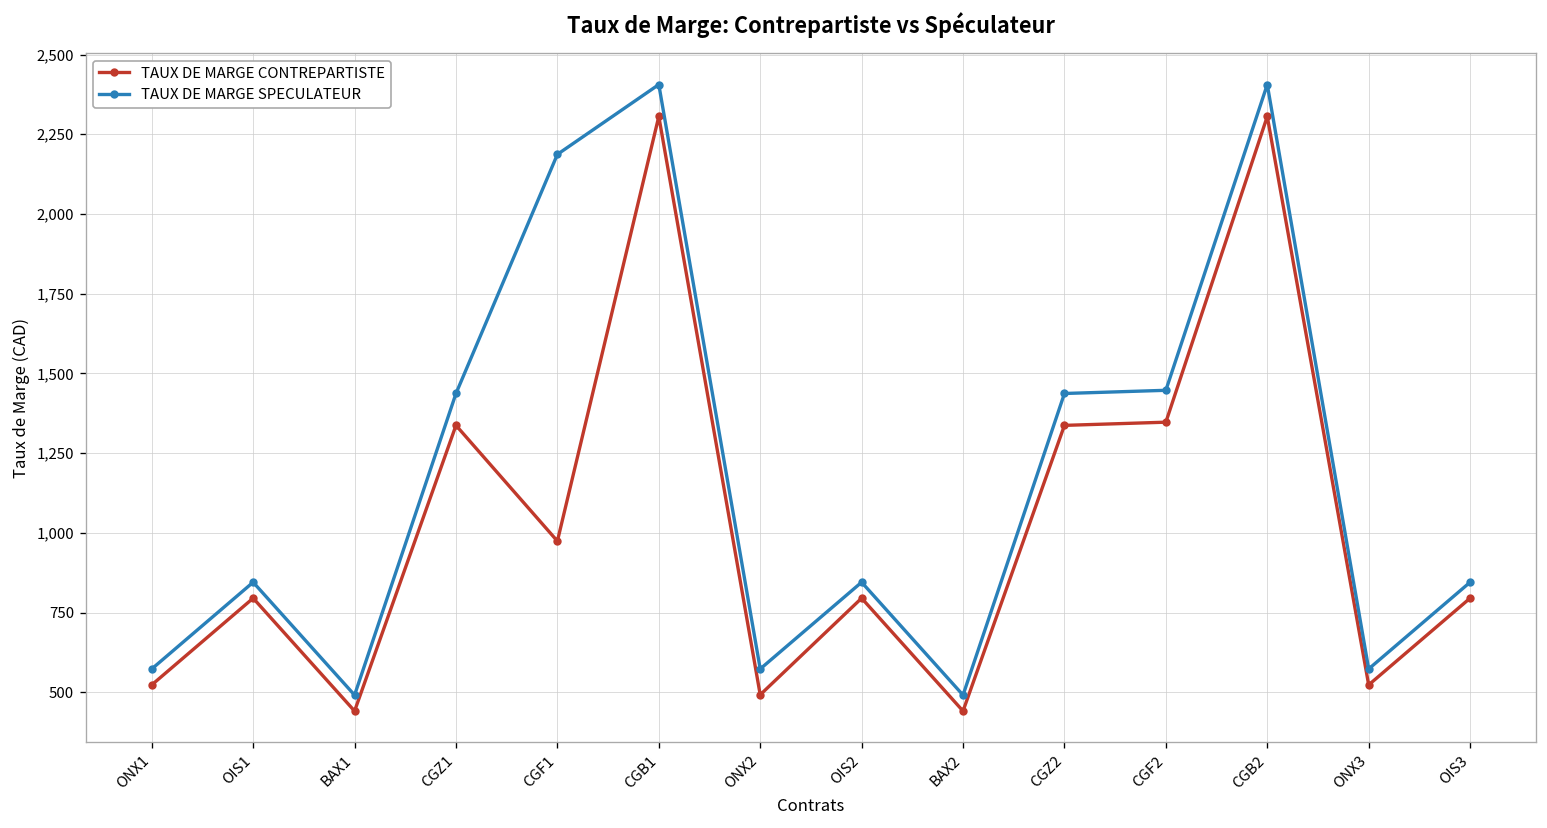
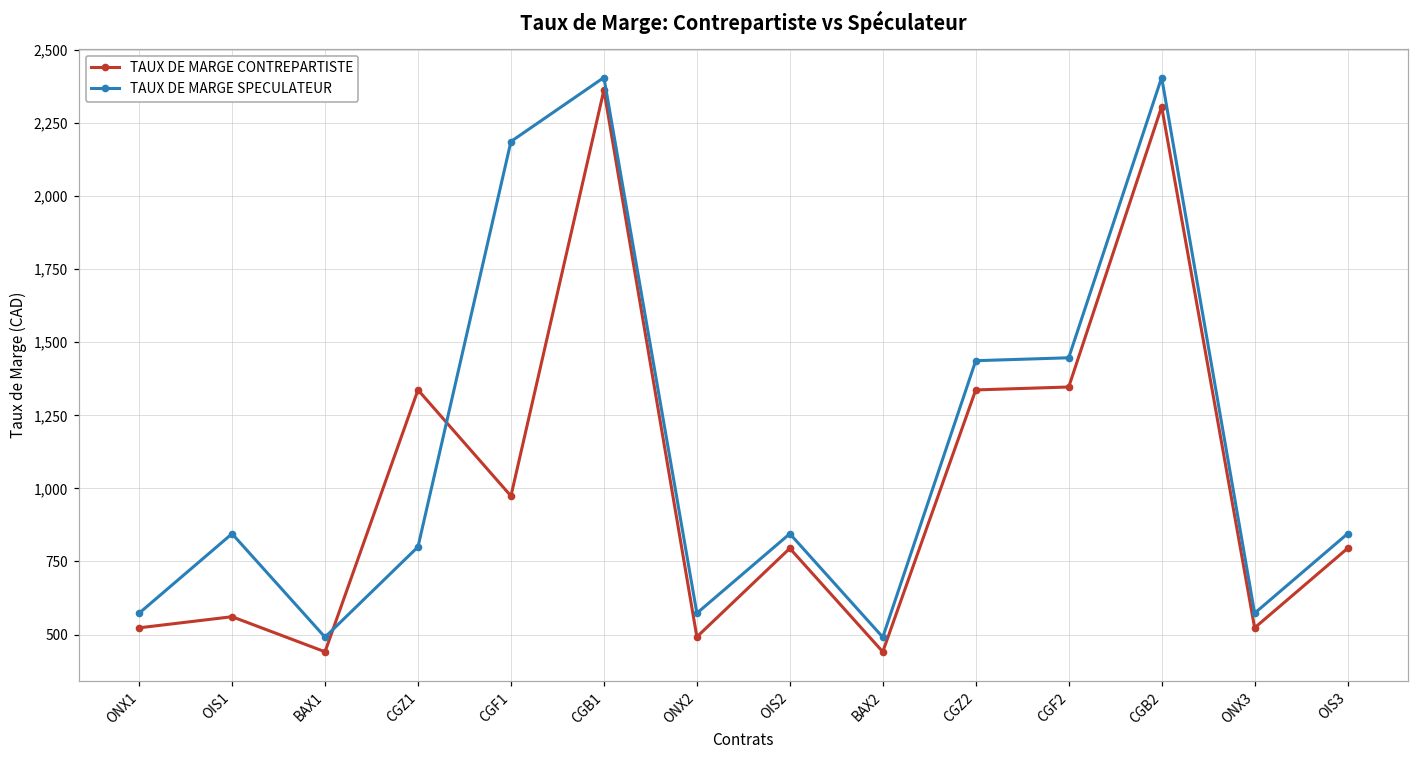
  {
    "TAUX DE MARGE CONTREPARTISTE": {
      "ONX1": "520",
-     "OIS1": "800",
+     "OIS1": "560",
      "BAX1": "440",
      "CGZ1": "1,340",
      "CGF1": "970",
-     "CGB1": "2,310",
+     "CGB1": "2,360",
      "ONX2": "490",
      "OIS2": "800",
      "BAX2": "440",
      "CGZ2": "1,340",
      "CGF2": "1,350",
      "CGB2": "2,310",
      "ONX3": "520",
      "OIS3": "800"
    },
    "TAUX DE MARGE SPECULATEUR": {
      "ONX1": "570",
      "OIS1": "850",
      "BAX1": "490",
-     "CGZ1": "1,440",
+     "CGZ1": "800",
      "CGF1": "2,190",
      "CGB1": "2,410",
      "ONX2": "570",
      "OIS2": "850",
      "BAX2": "490",
      "CGZ2": "1,440",
      "CGF2": "1,450",
      "CGB2": "2,410",
      "ONX3": "570",
      "OIS3": "850"
    }
  }
